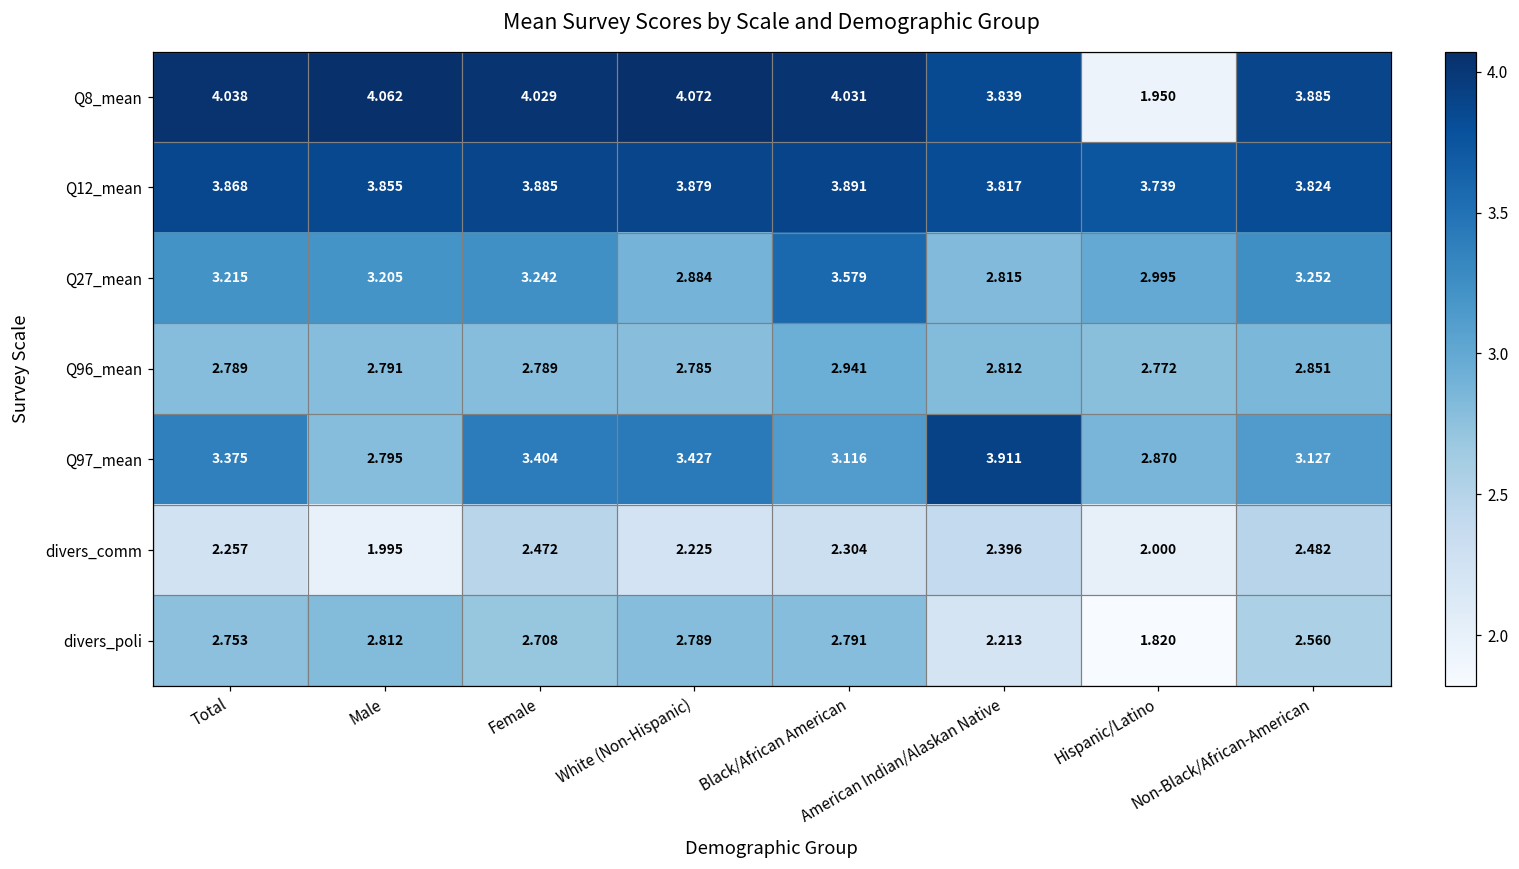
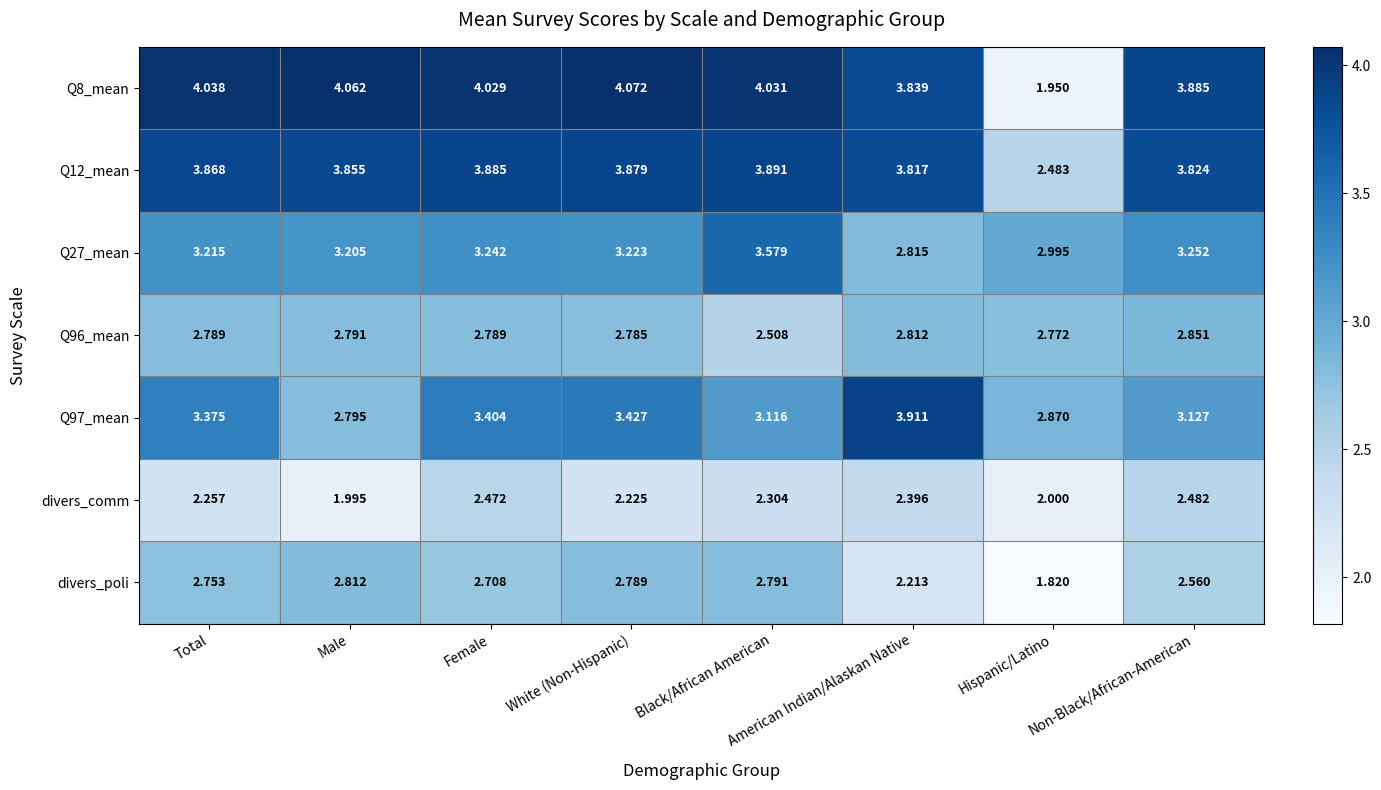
  {
    "Q8_mean": {
      "Total": 4.038,
      "Male": 4.062,
      "Female": 4.029,
      "White (Non-Hispanic)": 4.072,
      "Black/African American": 4.031,
      "American Indian/Alaskan Native": 3.839,
      "Hispanic/Latino": 1.950,
      "Non-Black/African-American": 3.885
    },
    "Q12_mean": {
      "Total": 3.868,
      "Male": 3.855,
      "Female": 3.885,
      "White (Non-Hispanic)": 3.879,
      "Black/African American": 3.891,
      "American Indian/Alaskan Native": 3.817,
-     "Hispanic/Latino": 3.739,
+     "Hispanic/Latino": 2.483,
      "Non-Black/African-American": 3.824
    },
    "Q27_mean": {
      "Total": 3.215,
      "Male": 3.205,
      "Female": 3.242,
-     "White (Non-Hispanic)": 2.884,
+     "White (Non-Hispanic)": 3.223,
      "Black/African American": 3.579,
      "American Indian/Alaskan Native": 2.815,
      "Hispanic/Latino": 2.995,
      "Non-Black/African-American": 3.252
    },
    "Q96_mean": {
      "Total": 2.789,
      "Male": 2.791,
      "Female": 2.789,
      "White (Non-Hispanic)": 2.785,
-     "Black/African American": 2.941,
+     "Black/African American": 2.508,
      "American Indian/Alaskan Native": 2.812,
      "Hispanic/Latino": 2.772,
      "Non-Black/African-American": 2.851
    },
    "Q97_mean": {
      "Total": 3.375,
      "Male": 2.795,
      "Female": 3.404,
      "White (Non-Hispanic)": 3.427,
      "Black/African American": 3.116,
      "American Indian/Alaskan Native": 3.911,
      "Hispanic/Latino": 2.870,
      "Non-Black/African-American": 3.127
    },
    "divers_comm": {
      "Total": 2.257,
      "Male": 1.995,
      "Female": 2.472,
      "White (Non-Hispanic)": 2.225,
      "Black/African American": 2.304,
      "American Indian/Alaskan Native": 2.396,
      "Hispanic/Latino": 2.000,
      "Non-Black/African-American": 2.482
    },
    "divers_poli": {
      "Total": 2.753,
      "Male": 2.812,
      "Female": 2.708,
      "White (Non-Hispanic)": 2.789,
      "Black/African American": 2.791,
      "American Indian/Alaskan Native": 2.213,
      "Hispanic/Latino": 1.820,
      "Non-Black/African-American": 2.560
    }
  }
